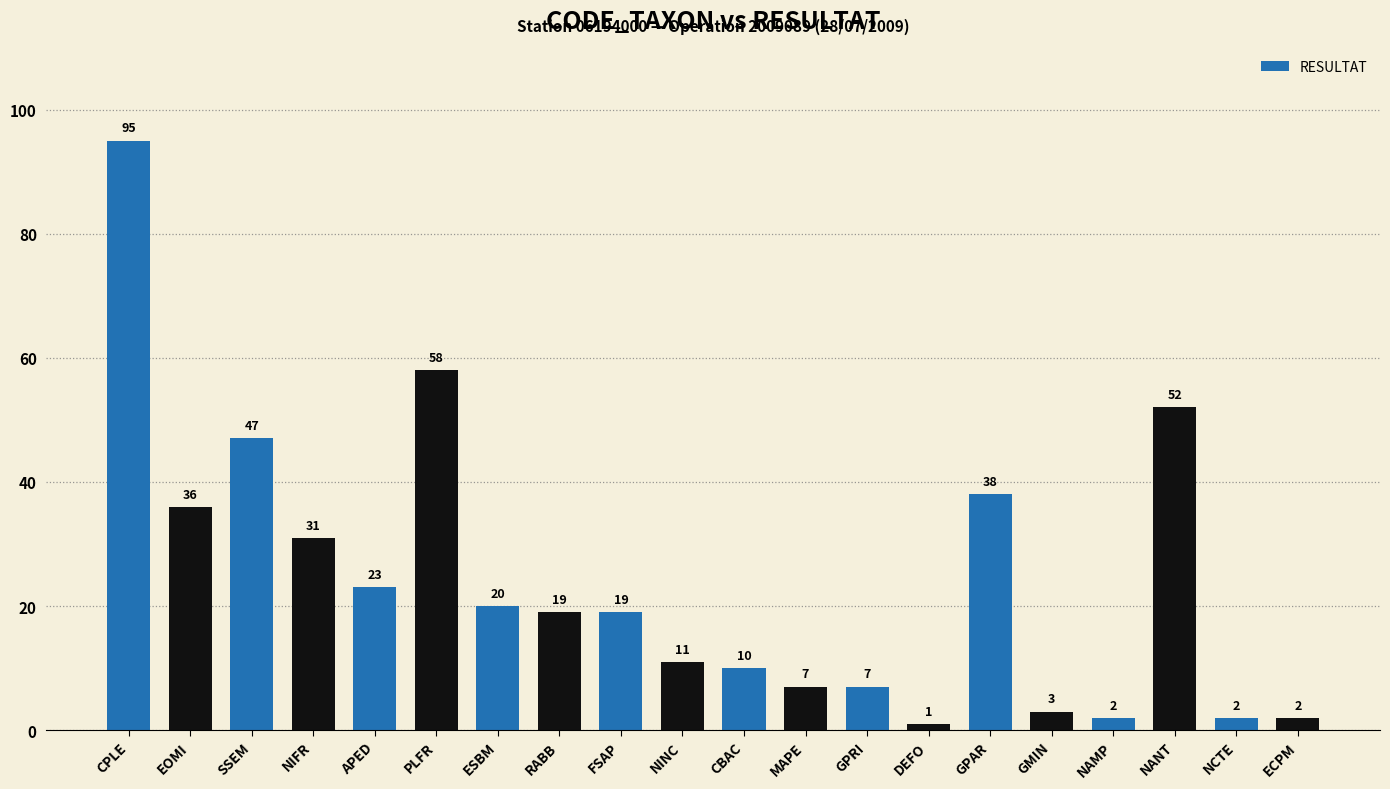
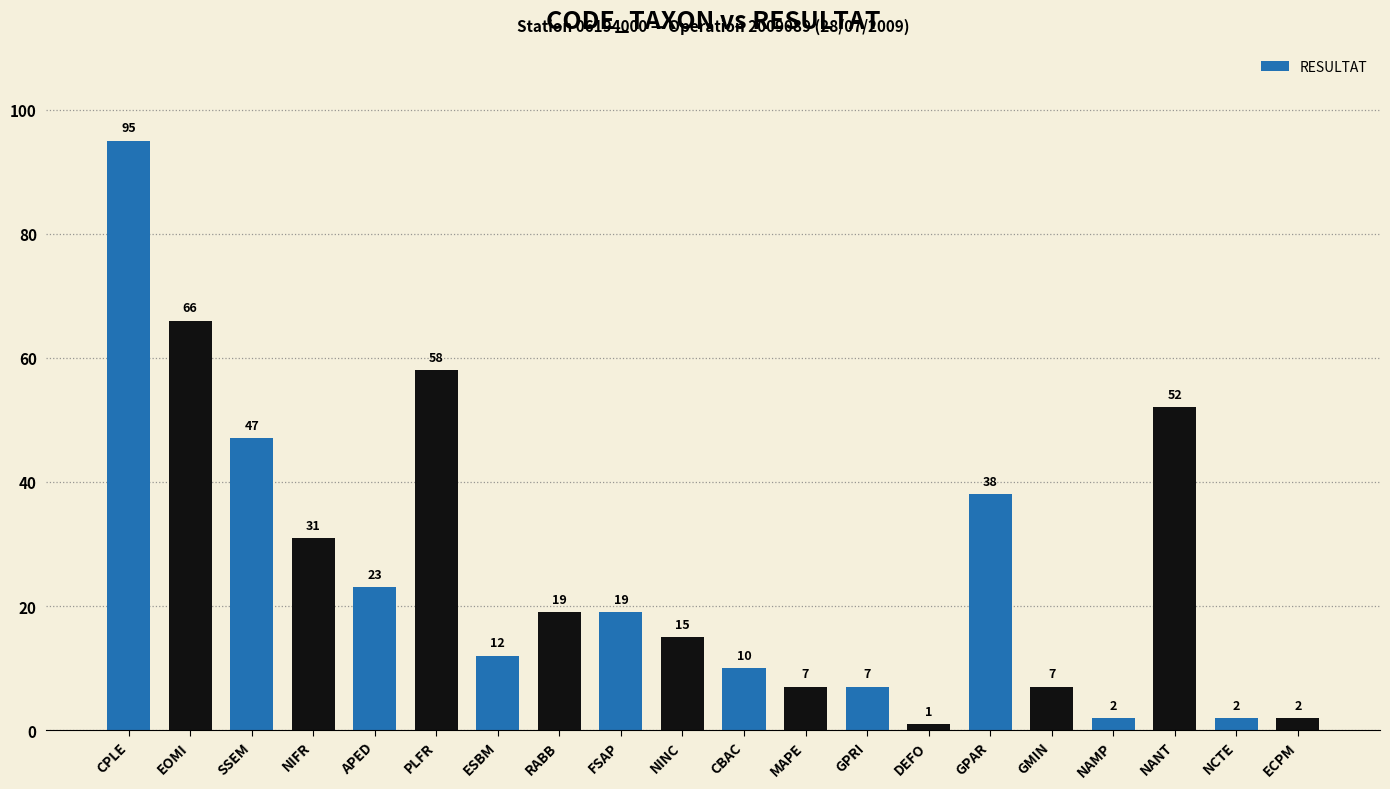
  {
    "CPLE": 95,
-   "EOMI": 36,
+   "EOMI": 66,
    "SSEM": 47,
    "NIFR": 31,
    "APED": 23,
    "PLFR": 58,
-   "ESBM": 20,
+   "ESBM": 12,
    "RABB": 19,
    "FSAP": 19,
-   "NINC": 11,
+   "NINC": 15,
    "CBAC": 10,
    "MAPE": 7,
    "GPRI": 7,
    "DEFO": 1,
    "GPAR": 38,
-   "GMIN": 3,
+   "GMIN": 7,
    "NAMP": 2,
    "NANT": 52,
    "NCTE": 2,
    "ECPM": 2
  }
